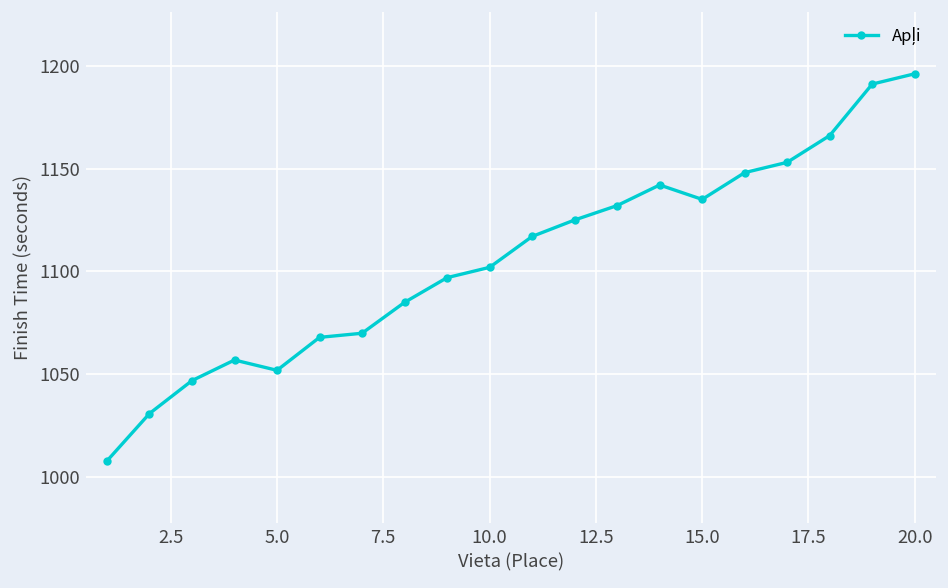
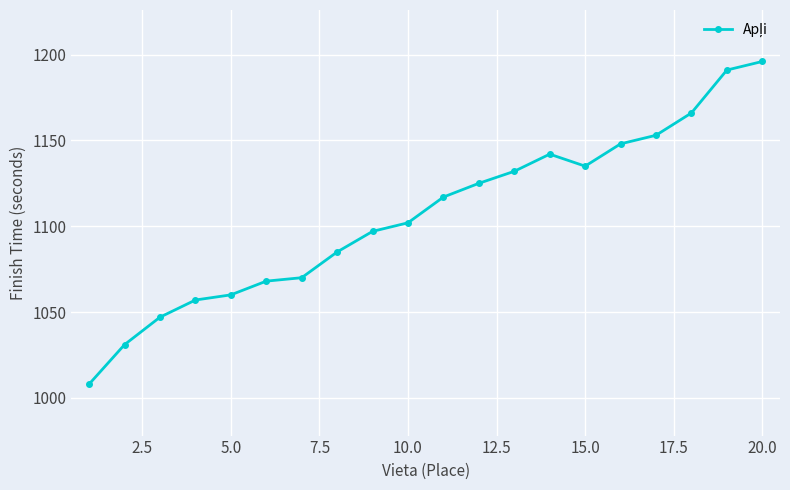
  {
-   "5.0": 1052,
+   "5.0": 1060,
    "10.0": 1102,
    "15.0": 1135,
    "20.0": 1196
  }
